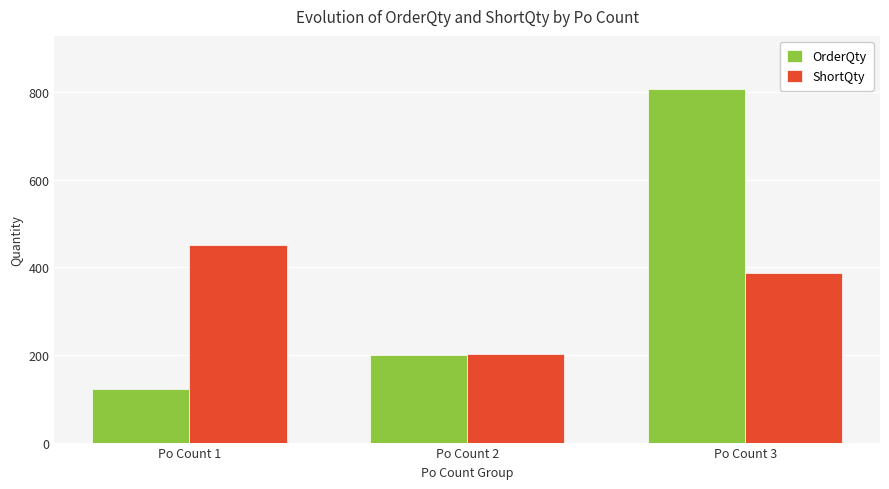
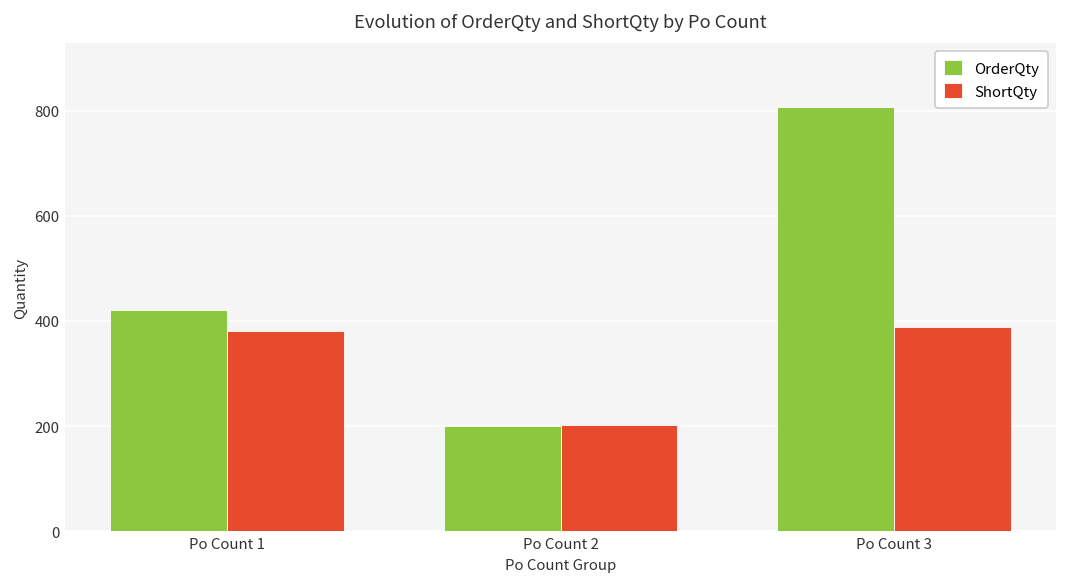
  {
    "OrderQty": {
-     "Po Count 1": 120,
+     "Po Count 1": 420,
      "Po Count 2": 200,
      "Po Count 3": 810
    },
    "ShortQty": {
-     "Po Count 1": 450,
+     "Po Count 1": 380,
      "Po Count 2": 200,
      "Po Count 3": 390
    }
  }
